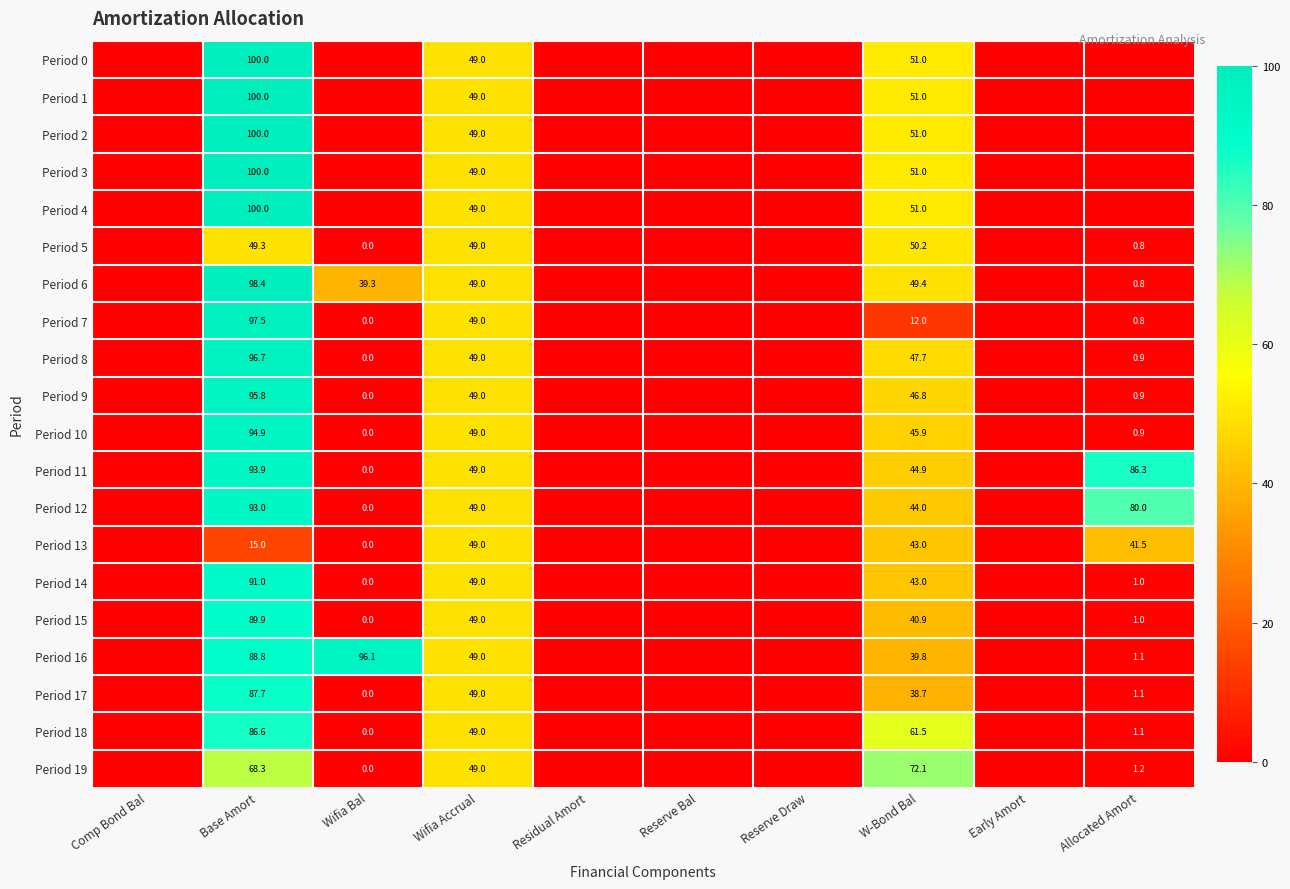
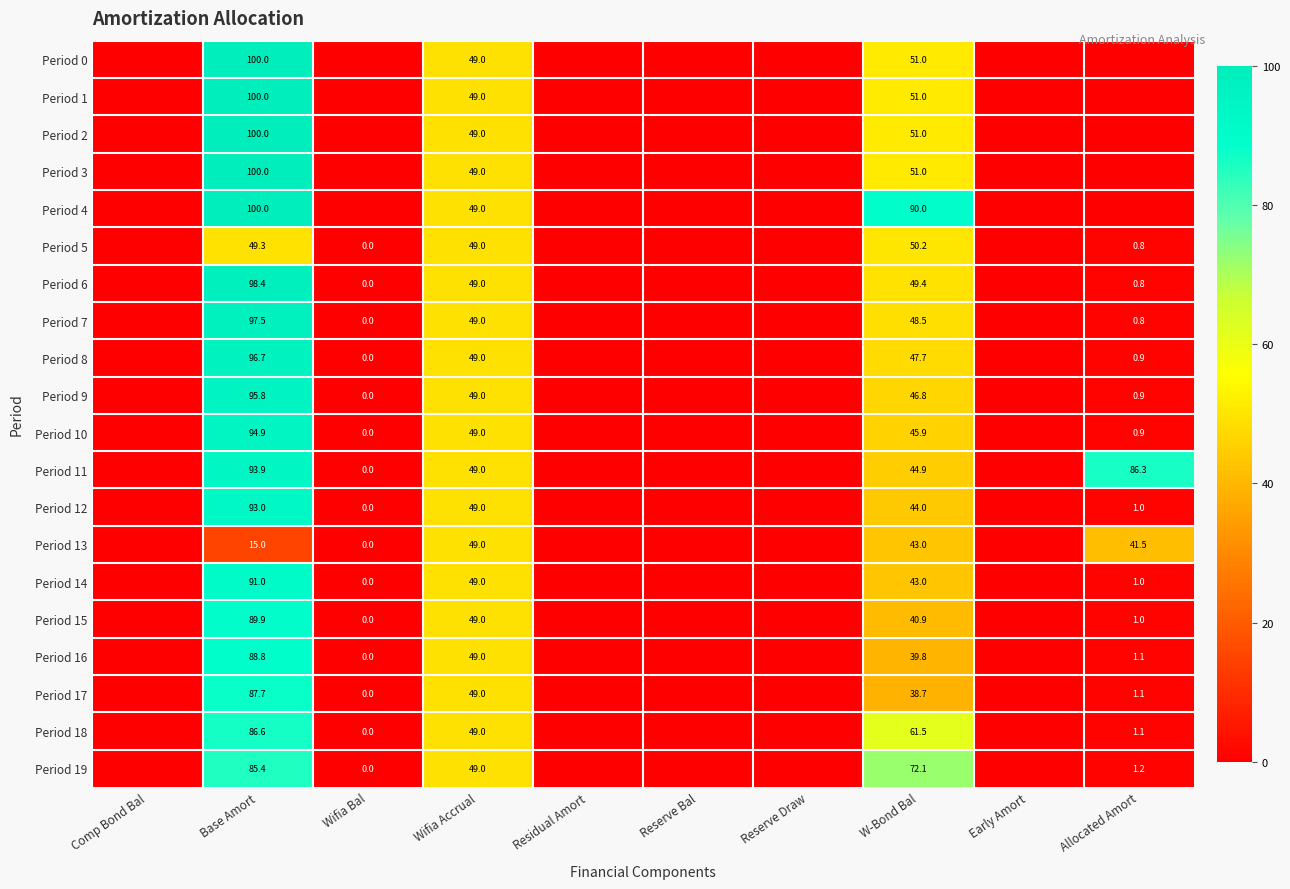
  {
    "Period 0": {
      "Base Amort": 100.0,
      "Wifia Accrual": 49.0,
      "W-Bond Bal": 51.0
    },
    "Period 1": {
      "Base Amort": 100.0,
      "Wifia Accrual": 49.0,
      "W-Bond Bal": 51.0
    },
    "Period 2": {
      "Base Amort": 100.0,
      "Wifia Accrual": 49.0,
      "W-Bond Bal": 51.0
    },
    "Period 3": {
      "Base Amort": 100.0,
      "Wifia Accrual": 49.0,
      "W-Bond Bal": 51.0
    },
    "Period 4": {
      "Base Amort": 100.0,
      "Wifia Accrual": 49.0,
-     "W-Bond Bal": 51.0
+     "W-Bond Bal": 90.0
    },
    "Period 5": {
      "Base Amort": 49.3,
      "Wifia Bal": 0.0,
      "Wifia Accrual": 49.0,
      "W-Bond Bal": 50.2,
      "Allocated Amort": 0.8
    },
    "Period 6": {
      "Base Amort": 98.4,
-     "Wifia Bal": 39.3,
+     "Wifia Bal": 0.0,
      "Wifia Accrual": 49.0,
      "W-Bond Bal": 49.4,
      "Allocated Amort": 0.8
    },
    "Period 7": {
      "Base Amort": 97.5,
      "Wifia Bal": 0.0,
      "Wifia Accrual": 49.0,
-     "W-Bond Bal": 12.0,
+     "W-Bond Bal": 48.5,
      "Allocated Amort": 0.8
    },
    "Period 8": {
      "Base Amort": 96.7,
      "Wifia Bal": 0.0,
      "Wifia Accrual": 49.0,
      "W-Bond Bal": 47.7,
      "Allocated Amort": 0.9
    },
    "Period 9": {
      "Base Amort": 95.8,
      "Wifia Bal": 0.0,
      "Wifia Accrual": 49.0,
      "W-Bond Bal": 46.8,
      "Allocated Amort": 0.9
    },
    "Period 10": {
      "Base Amort": 94.9,
      "Wifia Bal": 0.0,
      "Wifia Accrual": 49.0,
      "W-Bond Bal": 45.9,
      "Allocated Amort": 0.9
    },
    "Period 11": {
      "Base Amort": 93.9,
      "Wifia Bal": 0.0,
      "Wifia Accrual": 49.0,
      "W-Bond Bal": 44.9,
      "Allocated Amort": 86.3
    },
    "Period 12": {
      "Base Amort": 93.0,
      "Wifia Bal": 0.0,
      "Wifia Accrual": 49.0,
      "W-Bond Bal": 44.0,
-     "Allocated Amort": 80.0
+     "Allocated Amort": 1.0
    },
    "Period 13": {
      "Base Amort": 15.0,
      "Wifia Bal": 0.0,
      "Wifia Accrual": 49.0,
      "W-Bond Bal": 43.0,
      "Allocated Amort": 41.5
    },
    "Period 14": {
      "Base Amort": 91.0,
      "Wifia Bal": 0.0,
      "Wifia Accrual": 49.0,
      "W-Bond Bal": 43.0,
      "Allocated Amort": 1.0
    },
    "Period 15": {
      "Base Amort": 89.9,
      "Wifia Bal": 0.0,
      "Wifia Accrual": 49.0,
      "W-Bond Bal": 40.9,
      "Allocated Amort": 1.0
    },
    "Period 16": {
      "Base Amort": 88.8,
-     "Wifia Bal": 96.1,
+     "Wifia Bal": 0.0,
      "Wifia Accrual": 49.0,
      "W-Bond Bal": 39.8,
      "Allocated Amort": 1.1
    },
    "Period 17": {
      "Base Amort": 87.7,
      "Wifia Bal": 0.0,
      "Wifia Accrual": 49.0,
      "W-Bond Bal": 38.7,
      "Allocated Amort": 1.1
    },
    "Period 18": {
      "Base Amort": 86.6,
      "Wifia Bal": 0.0,
      "Wifia Accrual": 49.0,
      "W-Bond Bal": 61.5,
      "Allocated Amort": 1.1
    },
    "Period 19": {
-     "Base Amort": 68.3,
+     "Base Amort": 85.4,
      "Wifia Bal": 0.0,
      "Wifia Accrual": 49.0,
      "W-Bond Bal": 72.1,
      "Allocated Amort": 1.2
    }
  }
